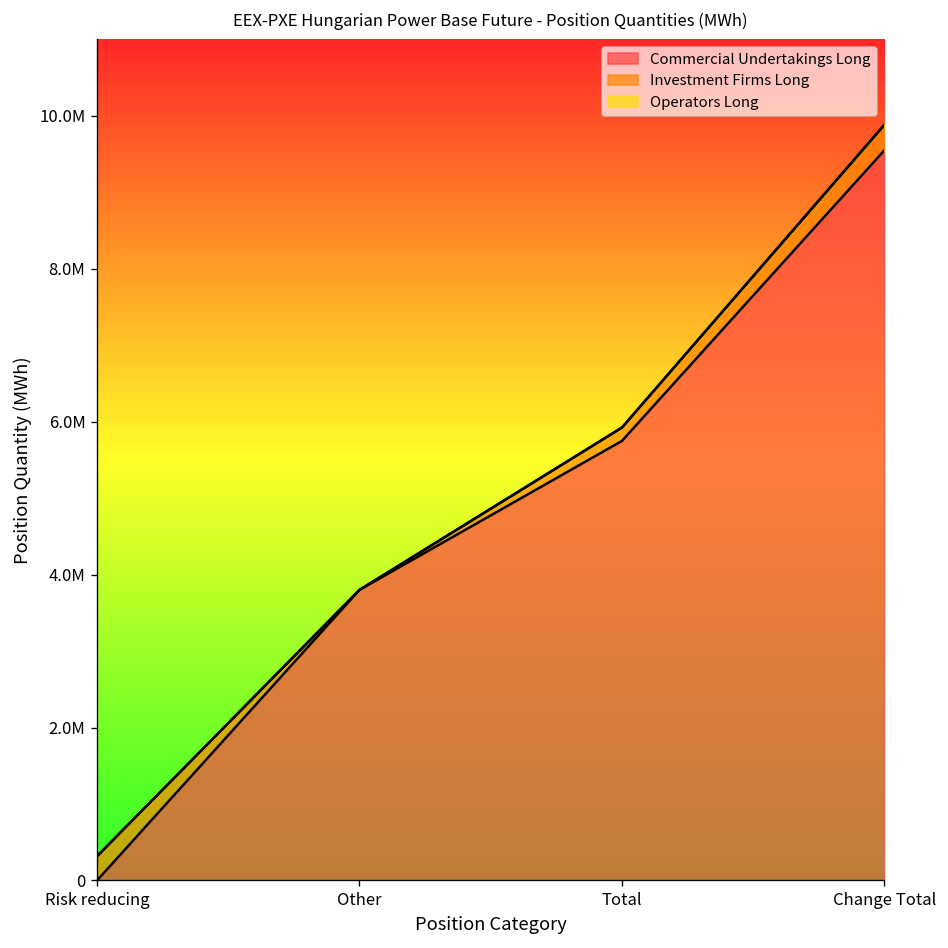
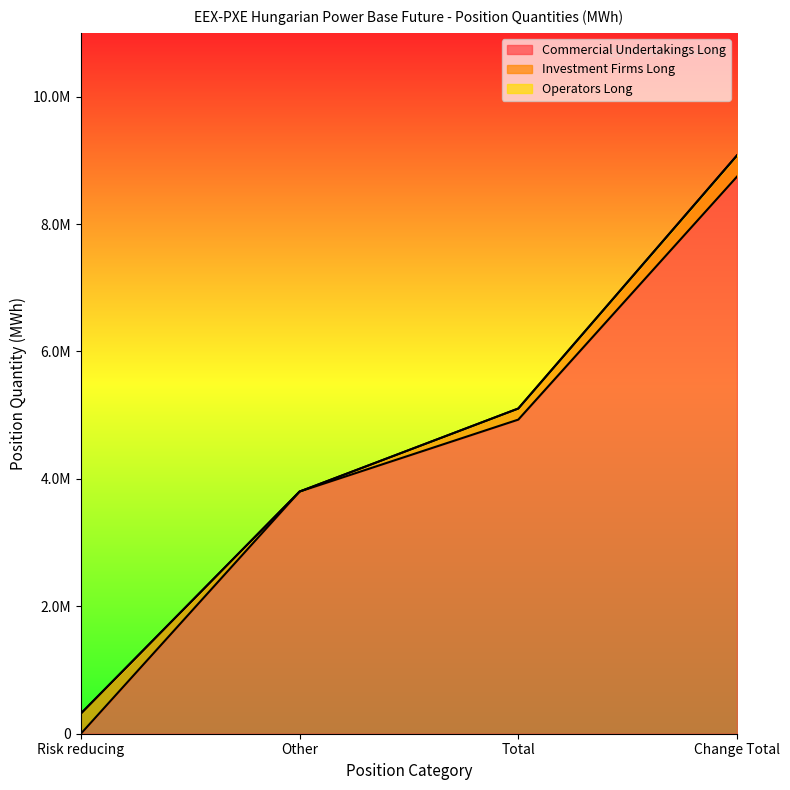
  {
    "Commercial Undertakings Long": {
      "Risk reducing": 0,
-     "Total": 5700000,
-     "Change Total": 9500000
+     "Total": 4900000,
+     "Change Total": 8700000
    }
  }
